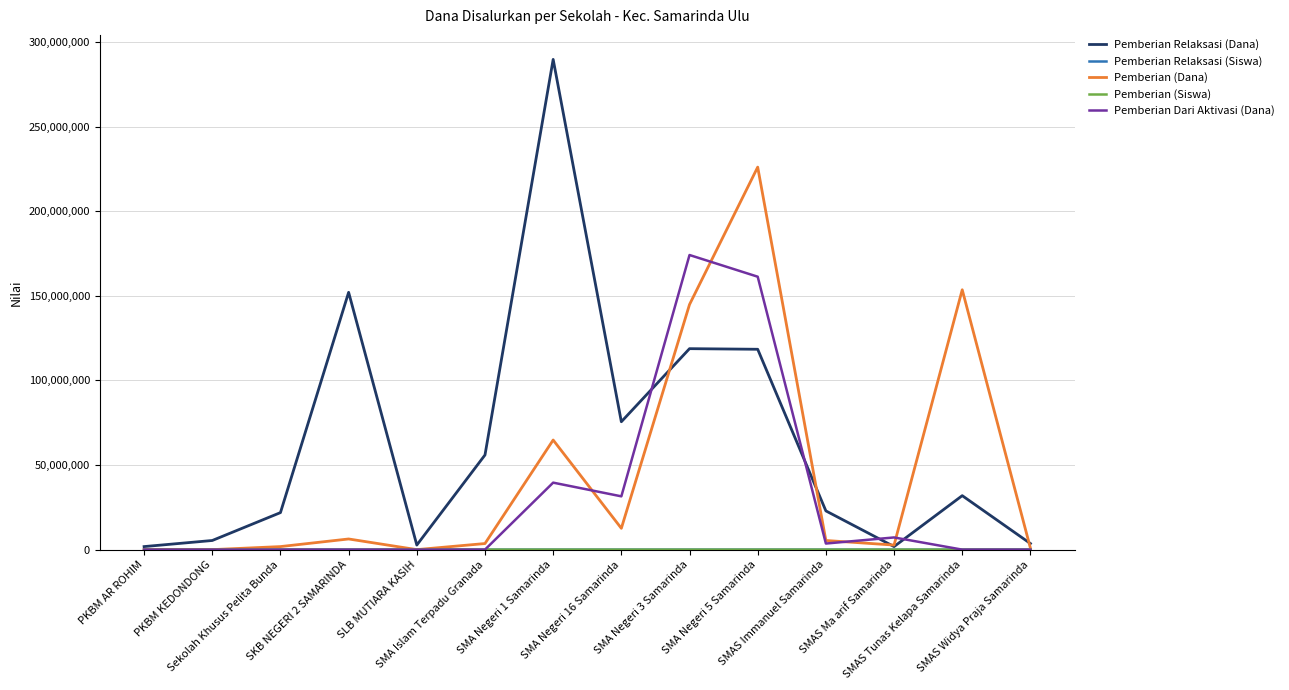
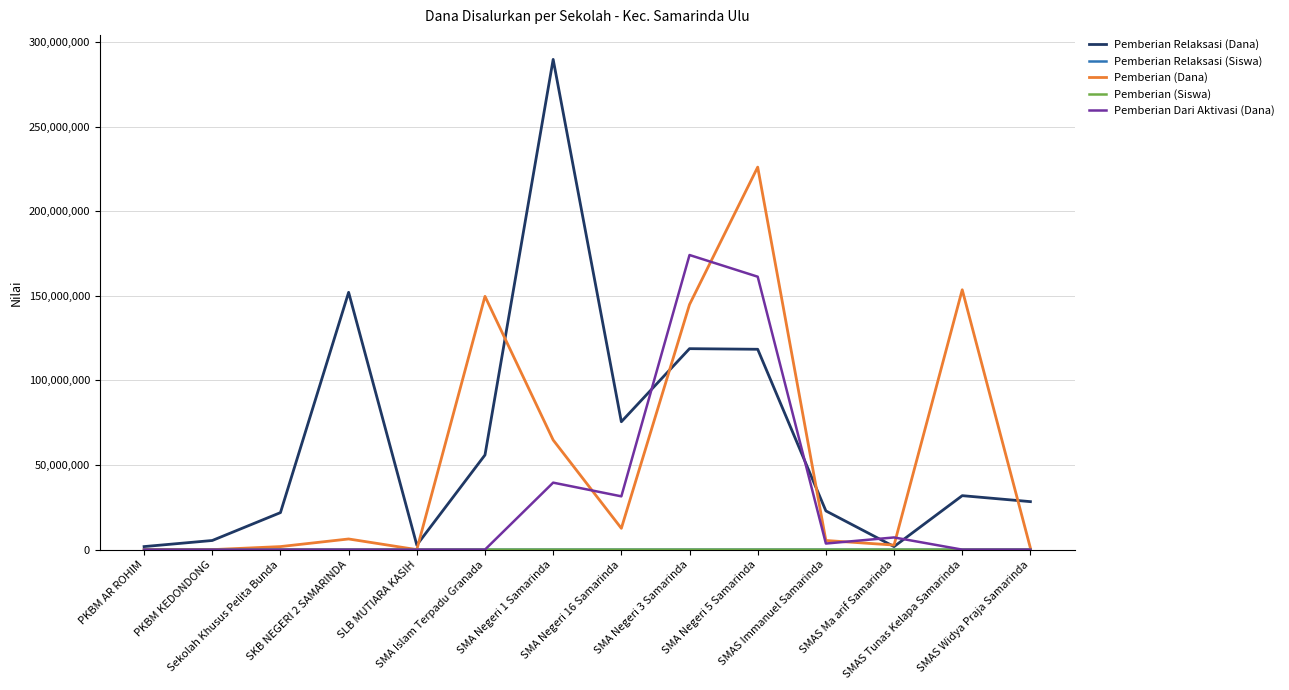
  {
    "Pemberian Relaksasi (Dana)": {
      "PKBM AR ROHIM": "2,000,000",
      "PKBM KEDONDONG": "5,000,000",
      "Sekolah Khusus Pelita Bunda": "22,000,000",
      "SKB NEGERI 2 SAMARINDA": "152,000,000",
      "SLB MUTIARA KASIH": "3,000,000",
      "SMA Islam Terpadu Granada": "56,000,000",
      "SMA Negeri 1 Samarinda": "290,000,000",
      "SMA Negeri 16 Samarinda": "76,000,000",
      "SMA Negeri 3 Samarinda": "119,000,000",
      "SMA Negeri 5 Samarinda": "118,000,000",
      "SMAS Immanuel Samarinda": "23,000,000",
      "SMAS Tunas Kelapa Samarinda": "32,000,000",
-     "SMAS Widya Praja Samarinda": "4,000,000"
+     "SMAS Widya Praja Samarinda": "28,000,000"
    },
    "Pemberian (Siswa)": {
      "SMA Negeri 1 Samarinda": "0",
      "SMA Negeri 16 Samarinda": "0",
      "SMA Negeri 3 Samarinda": "0",
      "SMA Negeri 5 Samarinda": "0",
      "SMAS Immanuel Samarinda": "0",
      "SMAS Ma arif Samarinda": "0"
    },
    "Pemberian (Dana)": {
      "Sekolah Khusus Pelita Bunda": "2,000,000",
      "SKB NEGERI 2 SAMARINDA": "6,000,000",
-     "SMA Islam Terpadu Granada": "4,000,000",
+     "SMA Islam Terpadu Granada": "150,000,000",
      "SMA Negeri 1 Samarinda": "65,000,000",
      "SMA Negeri 16 Samarinda": "13,000,000",
      "SMA Negeri 3 Samarinda": "145,000,000",
      "SMA Negeri 5 Samarinda": "226,000,000",
      "SMAS Immanuel Samarinda": "5,000,000",
      "SMAS Tunas Kelapa Samarinda": "154,000,000"
    },
    "Pemberian Dari Aktivasi (Dana)": {
      "SMA Negeri 1 Samarinda": "40,000,000",
      "SMA Negeri 16 Samarinda": "32,000,000",
      "SMA Negeri 3 Samarinda": "174,000,000",
      "SMA Negeri 5 Samarinda": "161,000,000",
      "SMAS Immanuel Samarinda": "4,000,000",
      "SMAS Ma arif Samarinda": "7,000,000"
    }
  }
